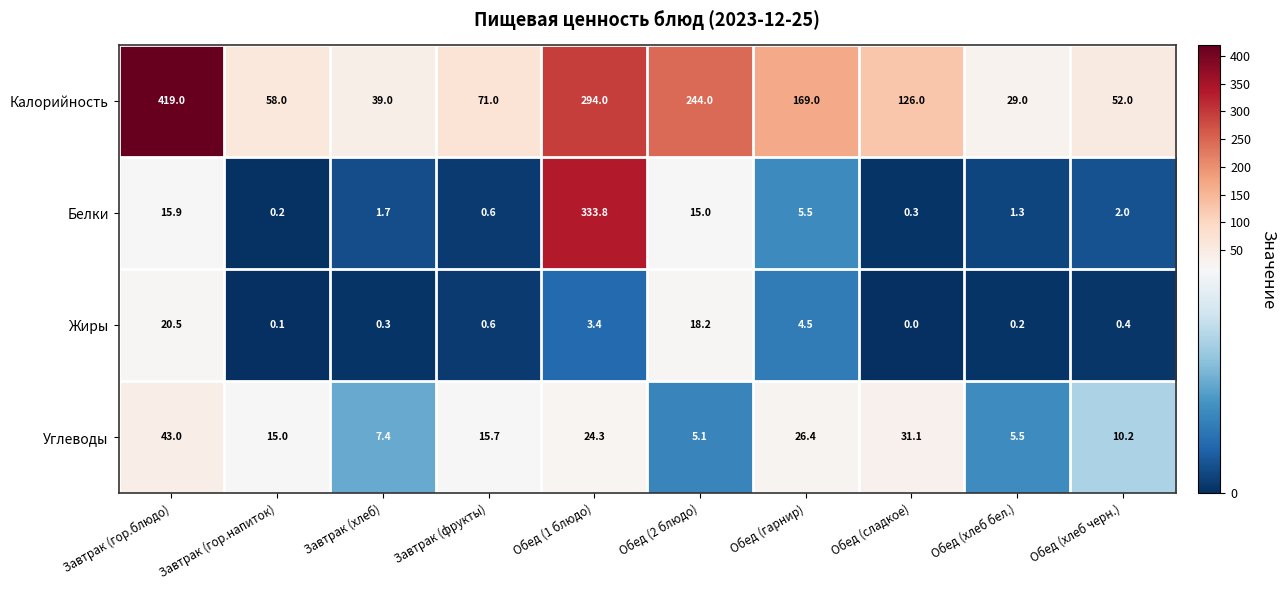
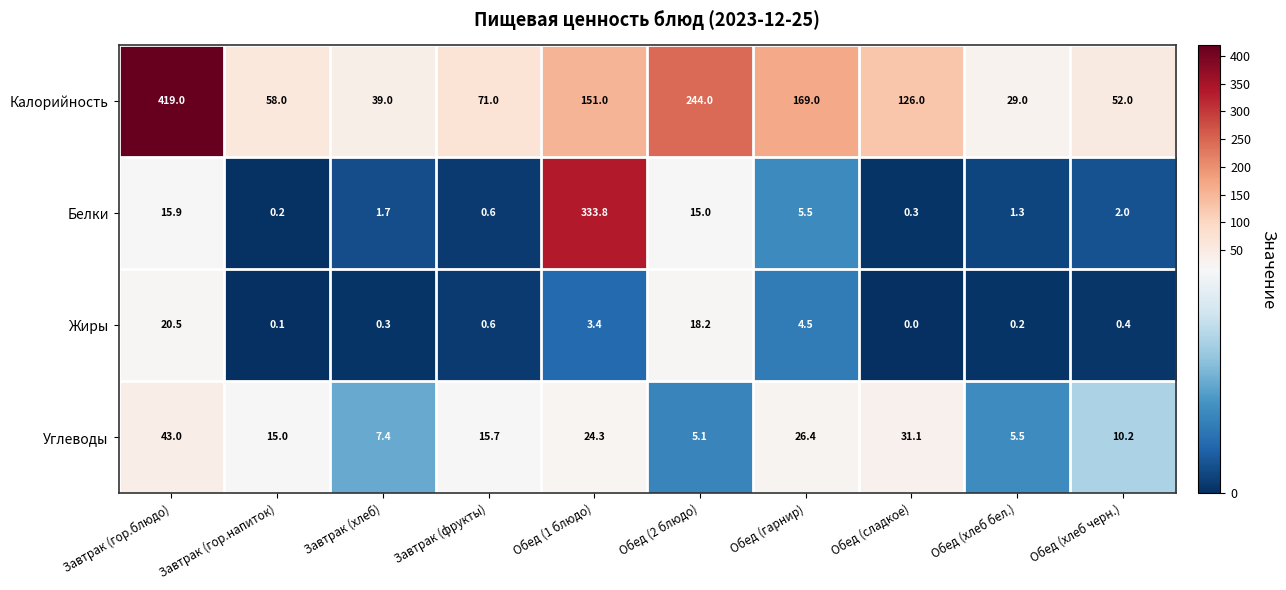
  {
    "Калорийность": {
      "Завтрак (гор.блюдо)": 419.0,
      "Завтрак (гор.напиток)": 58.0,
      "Завтрак (хлеб)": 39.0,
      "Завтрак (фрукты)": 71.0,
-     "Обед (1 блюдо)": 294.0,
+     "Обед (1 блюдо)": 151.0,
      "Обед (2 блюдо)": 244.0,
      "Обед (гарнир)": 169.0,
      "Обед (сладкое)": 126.0,
      "Обед (хлеб бел.)": 29.0,
      "Обед (хлеб черн.)": 52.0
    },
    "Белки": {
      "Завтрак (гор.блюдо)": 15.9,
      "Завтрак (гор.напиток)": 0.2,
      "Завтрак (хлеб)": 1.7,
      "Завтрак (фрукты)": 0.6,
      "Обед (1 блюдо)": 333.8,
      "Обед (2 блюдо)": 15.0,
      "Обед (гарнир)": 5.5,
      "Обед (сладкое)": 0.3,
      "Обед (хлеб бел.)": 1.3,
      "Обед (хлеб черн.)": 2.0
    },
    "Жиры": {
      "Завтрак (гор.блюдо)": 20.5,
      "Завтрак (гор.напиток)": 0.1,
      "Завтрак (хлеб)": 0.3,
      "Завтрак (фрукты)": 0.6,
      "Обед (1 блюдо)": 3.4,
      "Обед (2 блюдо)": 18.2,
      "Обед (гарнир)": 4.5,
      "Обед (сладкое)": 0.0,
      "Обед (хлеб бел.)": 0.2,
      "Обед (хлеб черн.)": 0.4
    },
    "Углеводы": {
      "Завтрак (гор.блюдо)": 43.0,
      "Завтрак (гор.напиток)": 15.0,
      "Завтрак (хлеб)": 7.4,
      "Завтрак (фрукты)": 15.7,
      "Обед (1 блюдо)": 24.3,
      "Обед (2 блюдо)": 5.1,
      "Обед (гарнир)": 26.4,
      "Обед (сладкое)": 31.1,
      "Обед (хлеб бел.)": 5.5,
      "Обед (хлеб черн.)": 10.2
    }
  }
